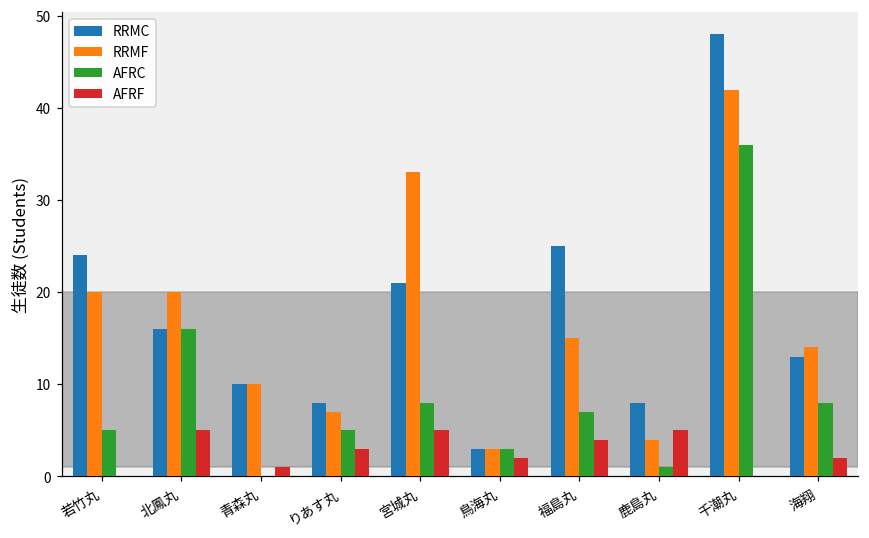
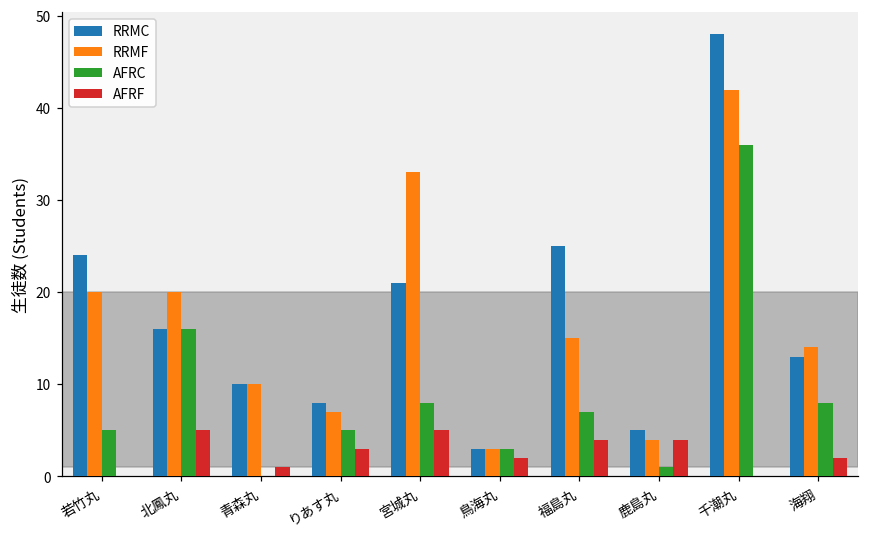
  {
    "RRMC": {
      "若竹丸": 24,
      "北鳳丸": 16,
      "青森丸": 10,
      "りあす丸": 8,
      "宮城丸": 21,
      "鳥海丸": 3,
      "福島丸": 25,
-     "鹿島丸": 8,
+     "鹿島丸": 5,
      "千潮丸": 48,
      "海翔": 13
    },
    "RRMF": {
      "若竹丸": 20,
      "北鳳丸": 20,
      "青森丸": 10,
      "りあす丸": 7,
      "宮城丸": 33,
      "鳥海丸": 3,
      "福島丸": 15,
      "鹿島丸": 4,
      "千潮丸": 42,
      "海翔": 14
    },
    "AFRC": {
      "若竹丸": 5,
      "北鳳丸": 16,
      "青森丸": 0,
      "りあす丸": 5,
      "宮城丸": 8,
      "鳥海丸": 3,
      "福島丸": 7,
      "鹿島丸": 1,
      "千潮丸": 36,
      "海翔": 8
    },
    "AFRF": {
      "若竹丸": 0,
      "北鳳丸": 5,
      "青森丸": 1,
      "りあす丸": 3,
      "宮城丸": 5,
      "鳥海丸": 2,
      "福島丸": 4,
-     "鹿島丸": 5,
+     "鹿島丸": 4,
      "千潮丸": 0,
      "海翔": 2
    }
  }
